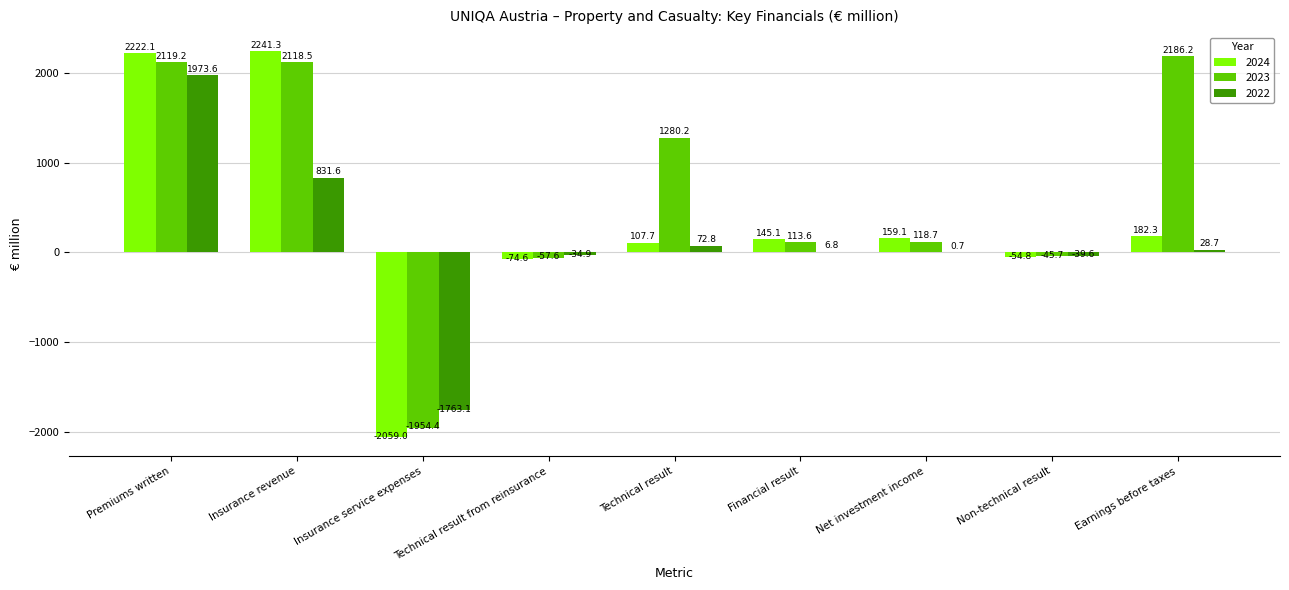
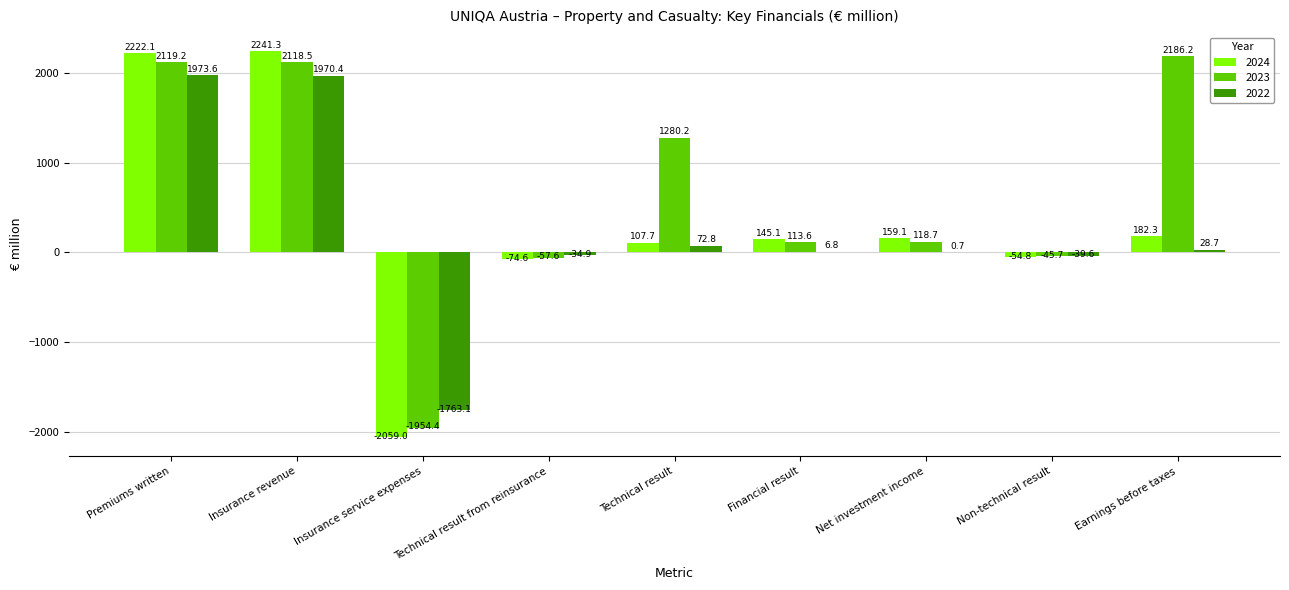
  {
    "2024": {
      "Premiums written": 2222.1,
      "Insurance revenue": 2241.3,
      "Insurance service expenses": -2059.0,
      "Technical result from reinsurance": -74.6,
      "Technical result": 107.7,
      "Financial result": 145.1,
      "Net investment income": 159.1,
      "Non-technical result": -54.8,
      "Earnings before taxes": 182.3
    },
    "2023": {
      "Premiums written": 2119.2,
      "Insurance revenue": 2118.5,
      "Insurance service expenses": -1954.4,
      "Technical result from reinsurance": -57.6,
      "Technical result": 1280.2,
      "Financial result": 113.6,
      "Net investment income": 118.7,
      "Non-technical result": -45.7,
      "Earnings before taxes": 2186.2
    },
    "2022": {
      "Premiums written": 1973.6,
-     "Insurance revenue": 831.6,
+     "Insurance revenue": 1970.4,
      "Insurance service expenses": -1763.1,
      "Technical result from reinsurance": -34.9,
      "Technical result": 72.8,
      "Financial result": 6.8,
      "Net investment income": 0.7,
      "Non-technical result": -39.6,
      "Earnings before taxes": 28.7
    }
  }
